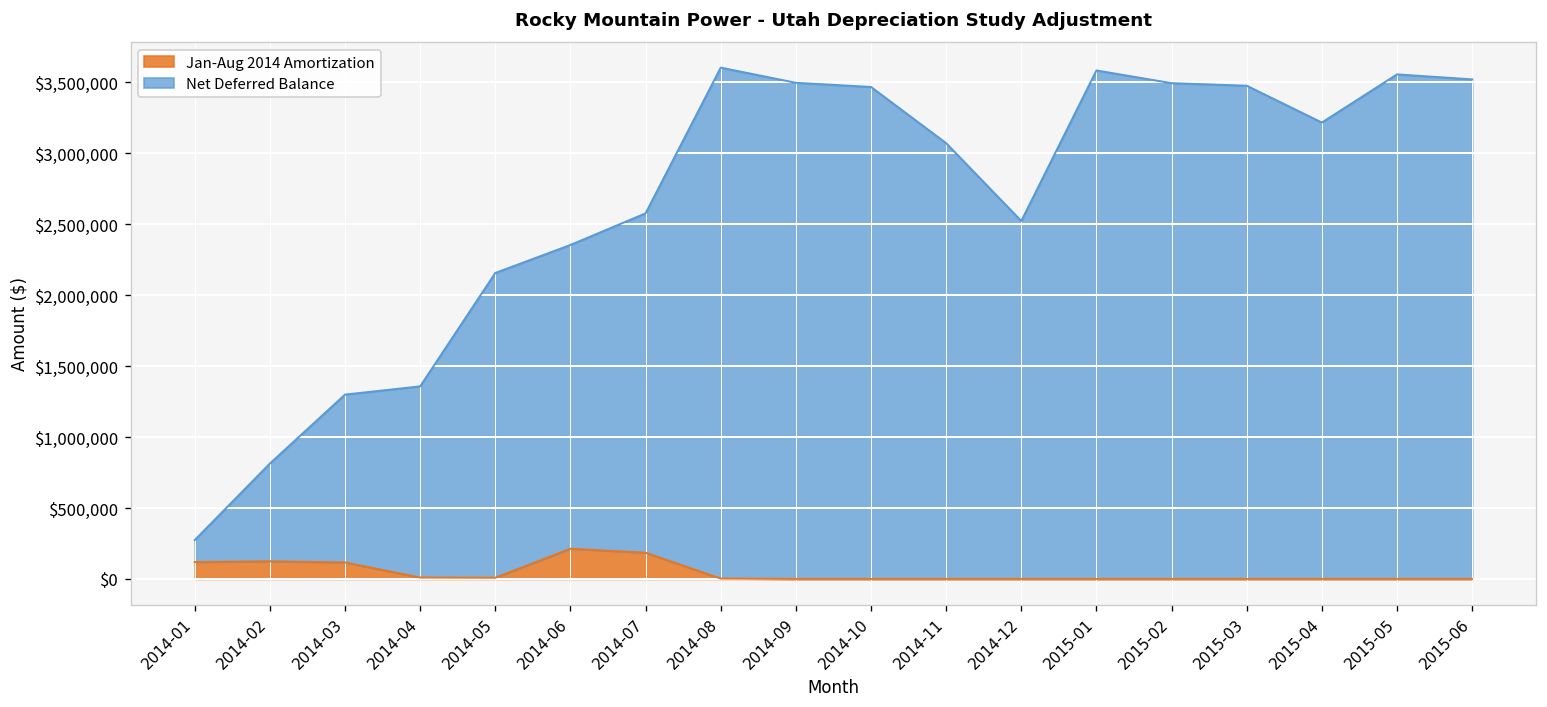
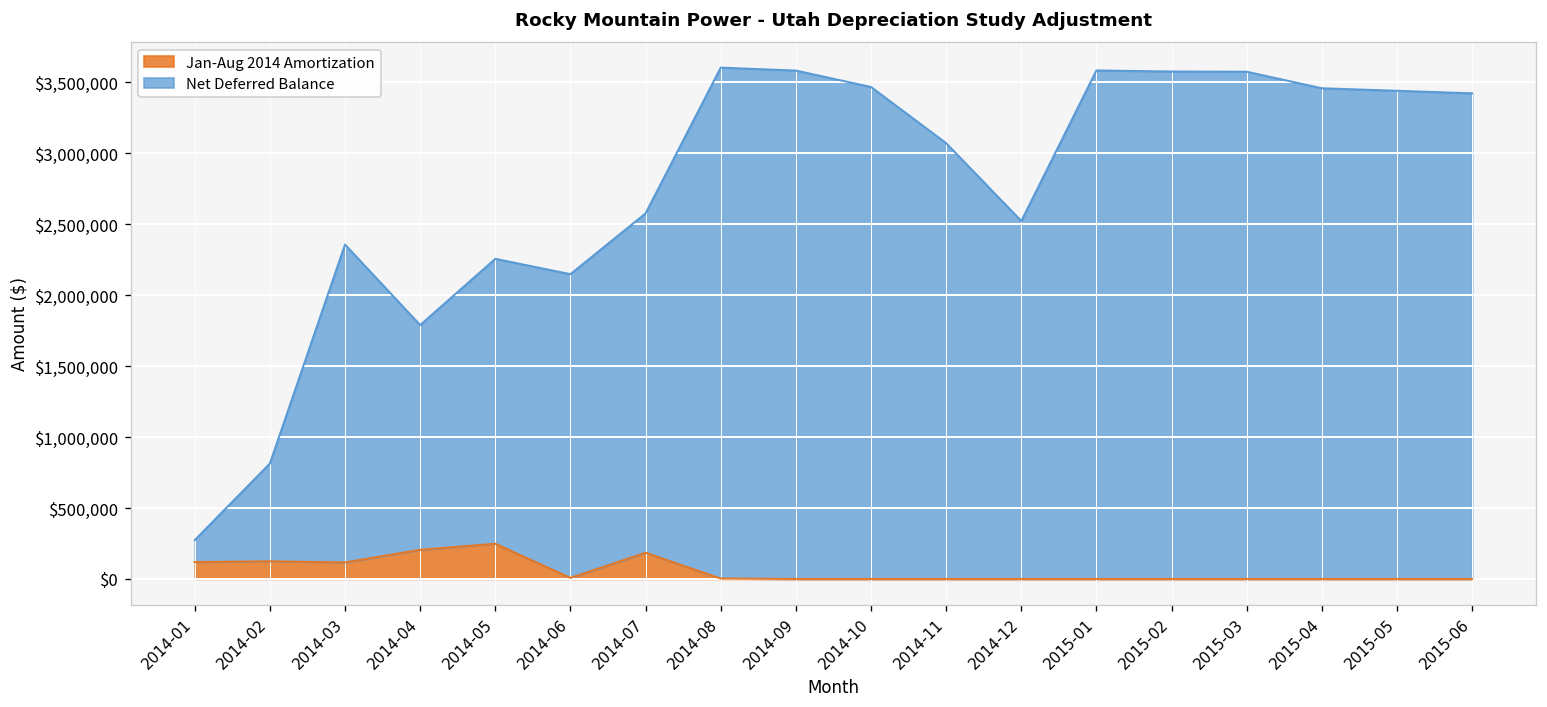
  {
    "Jan-Aug 2014 Amortization": {
      "2014-01": "$120,000",
      "2014-02": "$120,000",
      "2014-03": "$120,000",
-     "2014-04": "$10,000",
-     "2014-05": "$10,000",
-     "2014-06": "$210,000",
+     "2014-04": "$210,000",
+     "2014-05": "$250,000",
+     "2014-06": "$10,000",
      "2014-07": "$180,000",
      "2014-08": "$0",
      "2014-09": "$0",
      "2014-10": "$0",
      "2014-11": "$0",
      "2014-12": "$0",
      "2015-01": "$0",
      "2015-02": "$0",
      "2015-03": "$0",
      "2015-04": "$0",
      "2015-05": "$0",
      "2015-06": "$0"
    },
    "Net Deferred Balance": {
      "2014-01": "$150,000",
      "2014-02": "$690,000",
-     "2014-03": "$1,180,000",
-     "2014-04": "$1,350,000",
-     "2014-05": "$2,150,000",
+     "2014-03": "$2,240,000",
+     "2014-04": "$1,580,000",
+     "2014-05": "$2,010,000",
      "2014-06": "$2,140,000",
      "2014-07": "$2,390,000",
      "2014-08": "$3,600,000",
-     "2014-09": "$3,490,000",
+     "2014-09": "$3,580,000",
      "2014-10": "$3,470,000",
      "2014-11": "$3,070,000",
      "2014-12": "$2,520,000",
      "2015-01": "$3,580,000",
-     "2015-02": "$3,490,000",
-     "2015-03": "$3,470,000",
-     "2015-04": "$3,210,000",
-     "2015-05": "$3,550,000",
-     "2015-06": "$3,520,000"
+     "2015-02": "$3,570,000",
+     "2015-03": "$3,570,000",
+     "2015-04": "$3,460,000",
+     "2015-05": "$3,440,000",
+     "2015-06": "$3,420,000"
    }
  }
